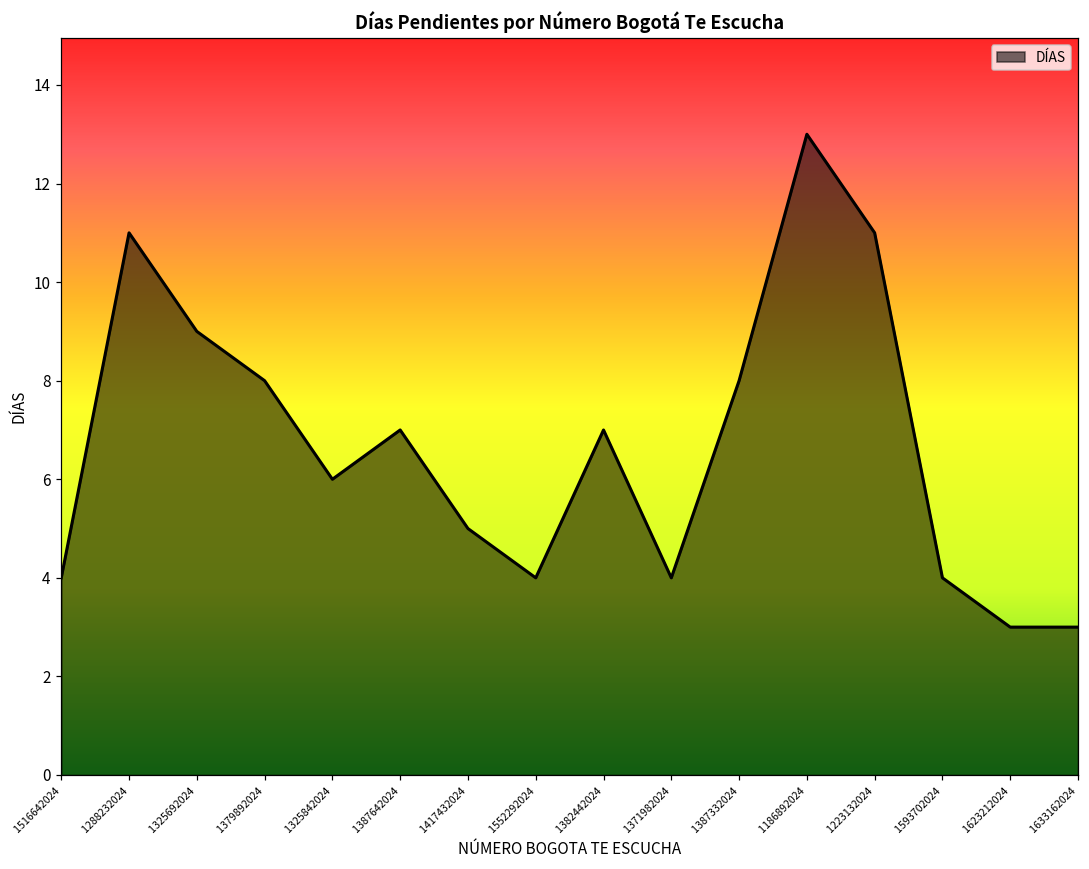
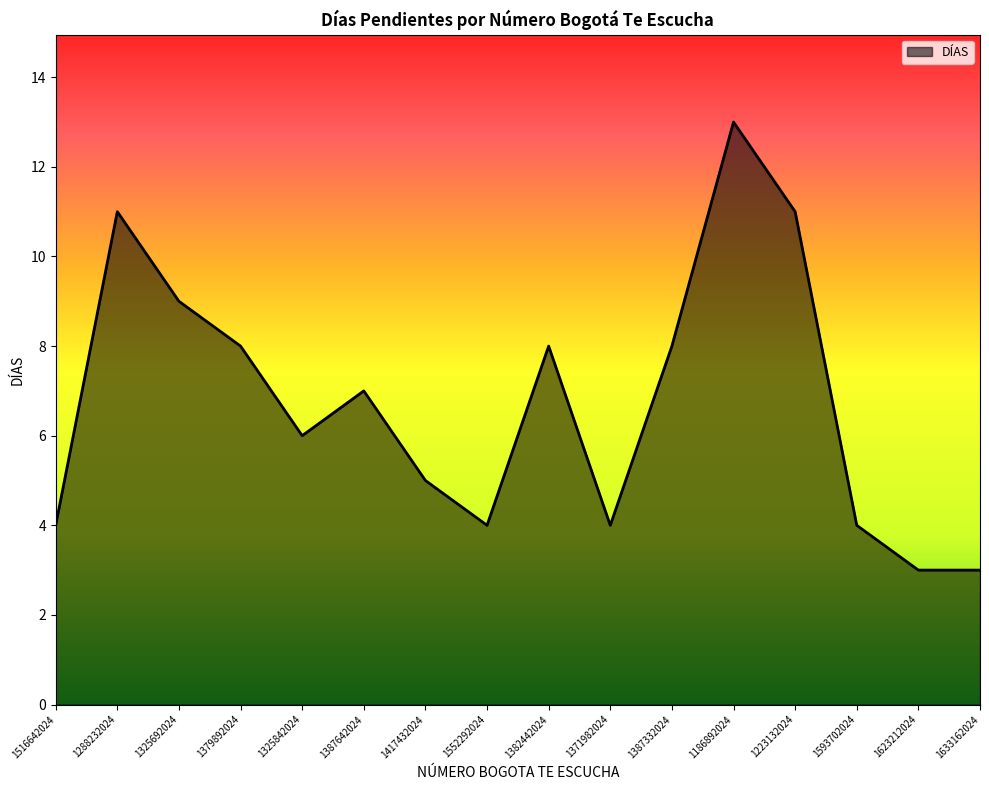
  {
    "1516642024": 4,
    "1288232024": 11,
    "1325692024": 9,
    "1379892024": 8,
    "1325842024": 6,
    "1387642024": 7,
    "1417432024": 5,
    "1552292024": 4,
-   "1382442024": 7,
+   "1382442024": 8,
    "1371982024": 4,
    "1387332024": 8,
    "1186892024": 13,
    "1223132024": 11,
    "1593702024": 4,
    "1623212024": 3,
    "1633162024": 3
  }
